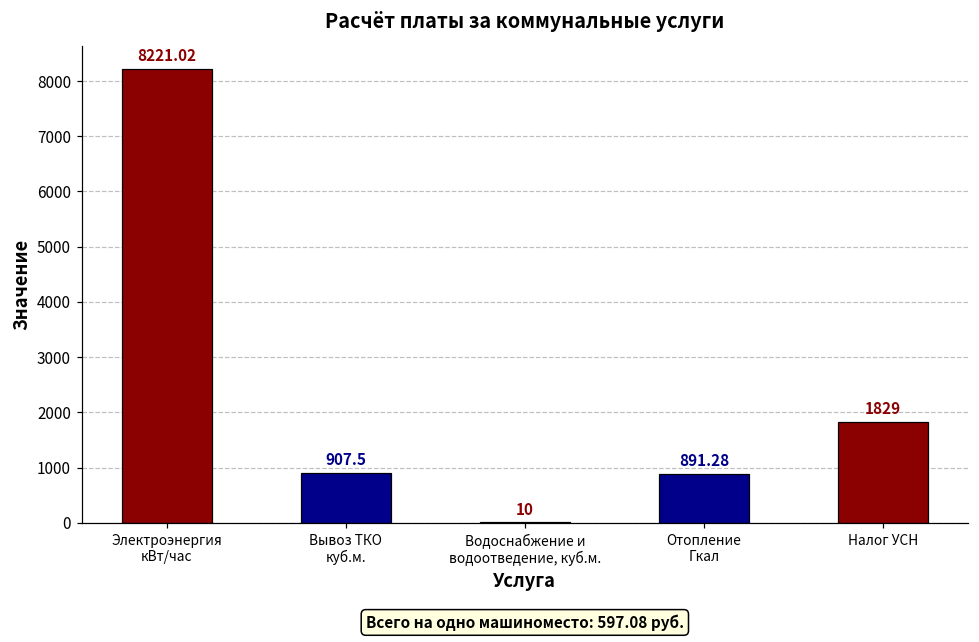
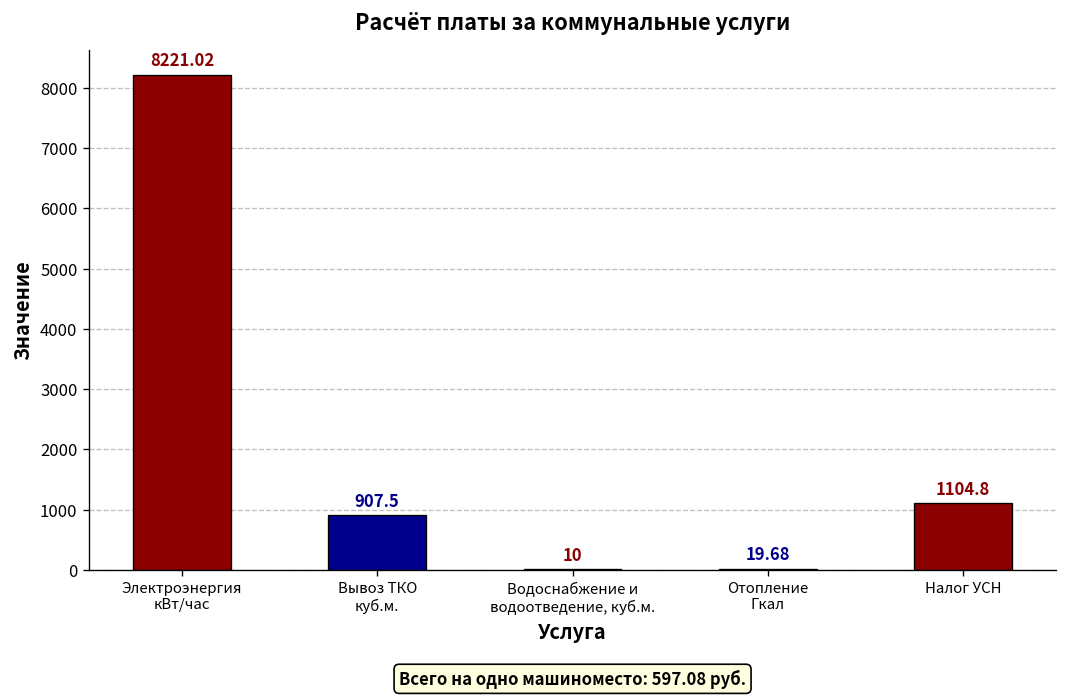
  {
    "Электроэнергия кВт/час": 8221.02,
    "Вывоз ТКО куб.м.": 907.5,
    "Водоснабжение и водоотведение, куб.м.": 10,
-   "Отопление Гкал": 891.28,
-   "Налог УСН": 1829
+   "Отопление Гкал": 19.68,
+   "Налог УСН": 1104.8
  }
